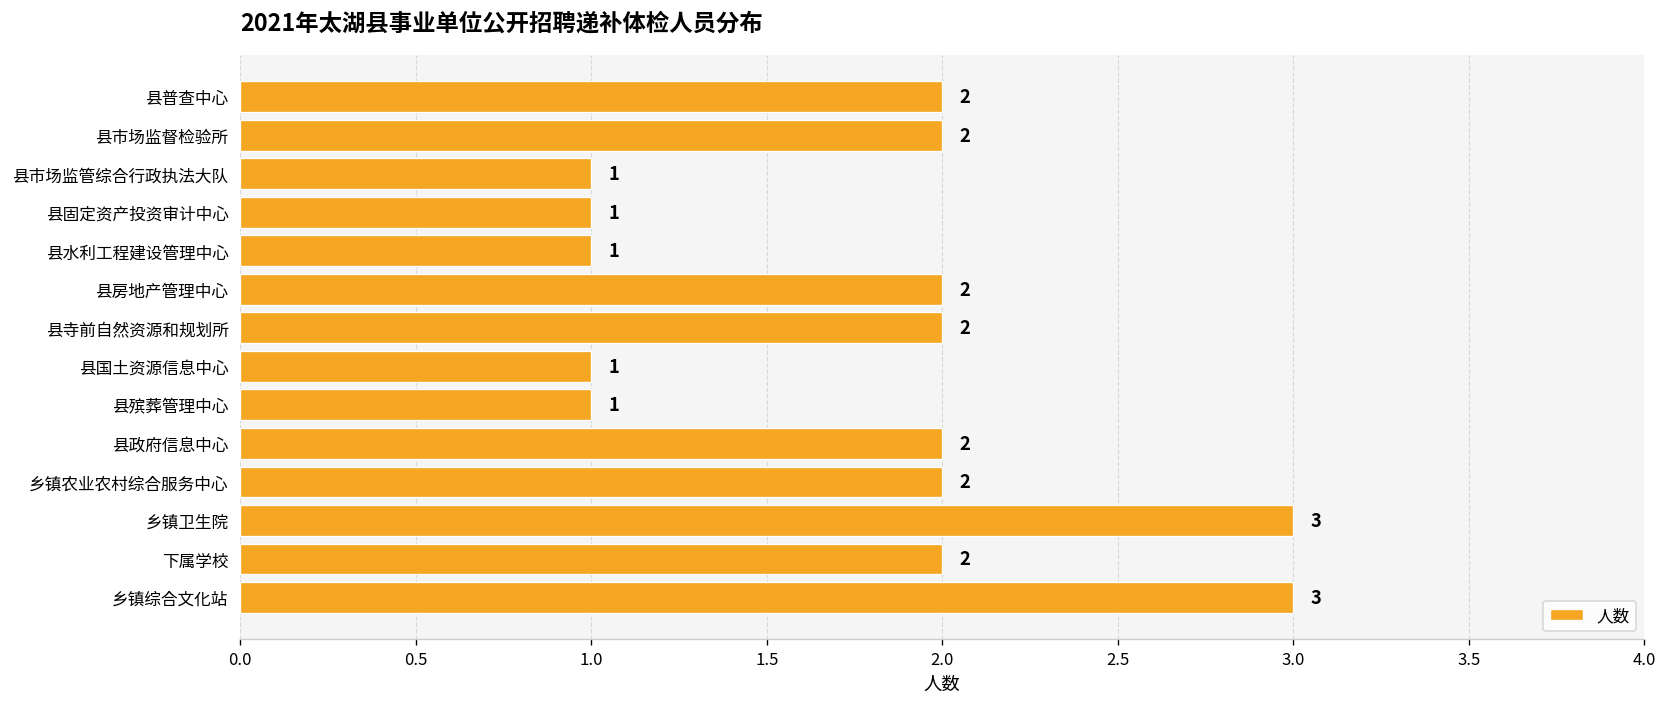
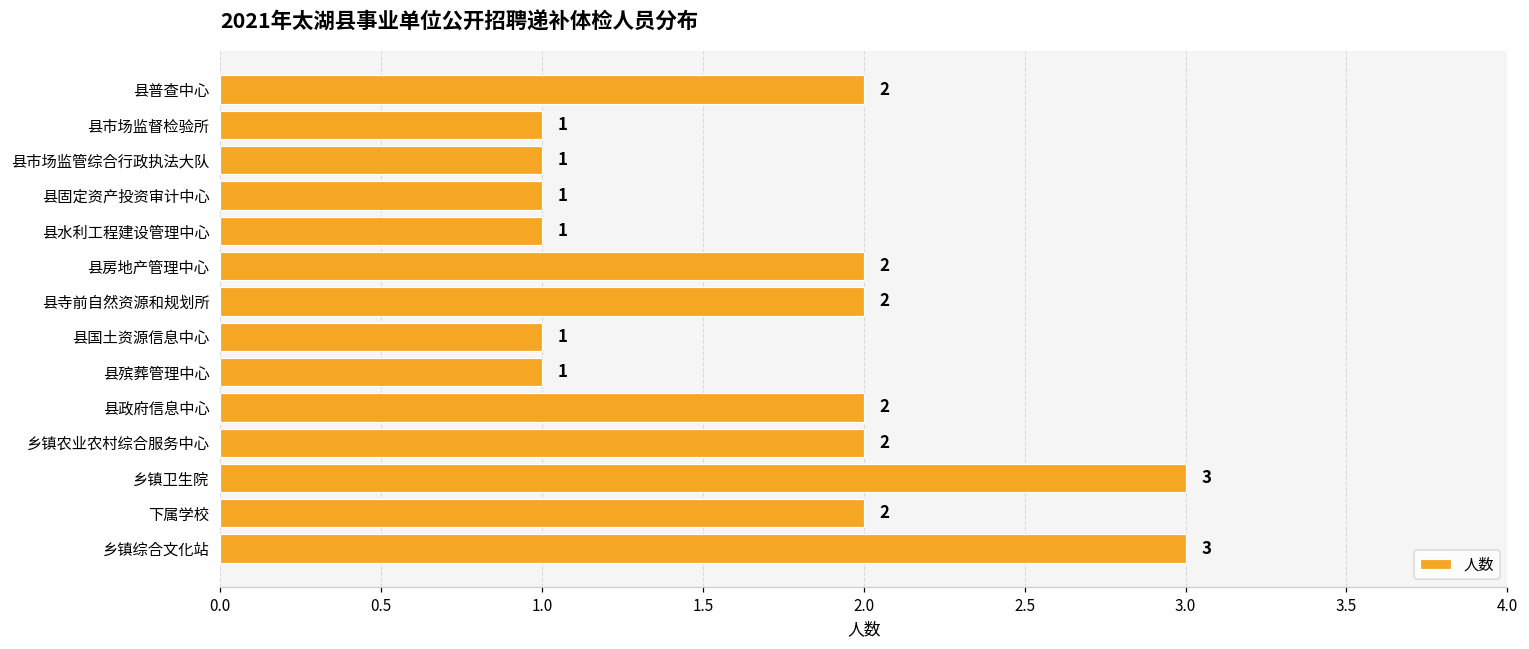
  {
    "县普查中心": 2,
-   "县市场监督检验所": 2,
+   "县市场监督检验所": 1,
    "县市场监管综合行政执法大队": 1,
    "县固定资产投资审计中心": 1,
    "县水利工程建设管理中心": 1,
    "县房地产管理中心": 2,
    "县寺前自然资源和规划所": 2,
    "县国土资源信息中心": 1,
    "县殡葬管理中心": 1,
    "县政府信息中心": 2,
    "乡镇农业农村综合服务中心": 2,
    "乡镇卫生院": 3,
    "下属学校": 2,
    "乡镇综合文化站": 3
  }
